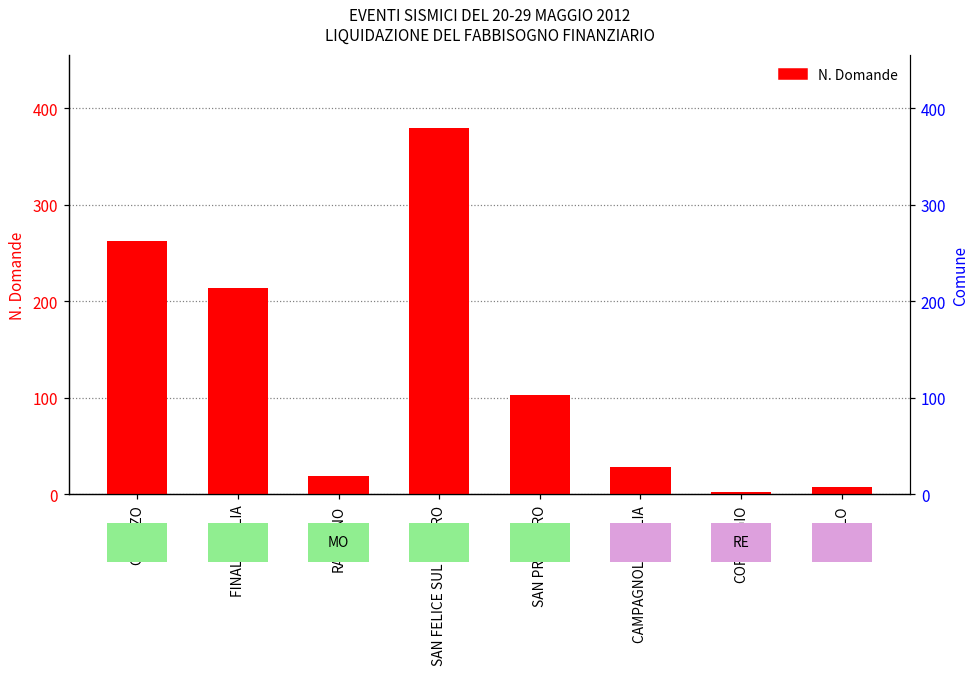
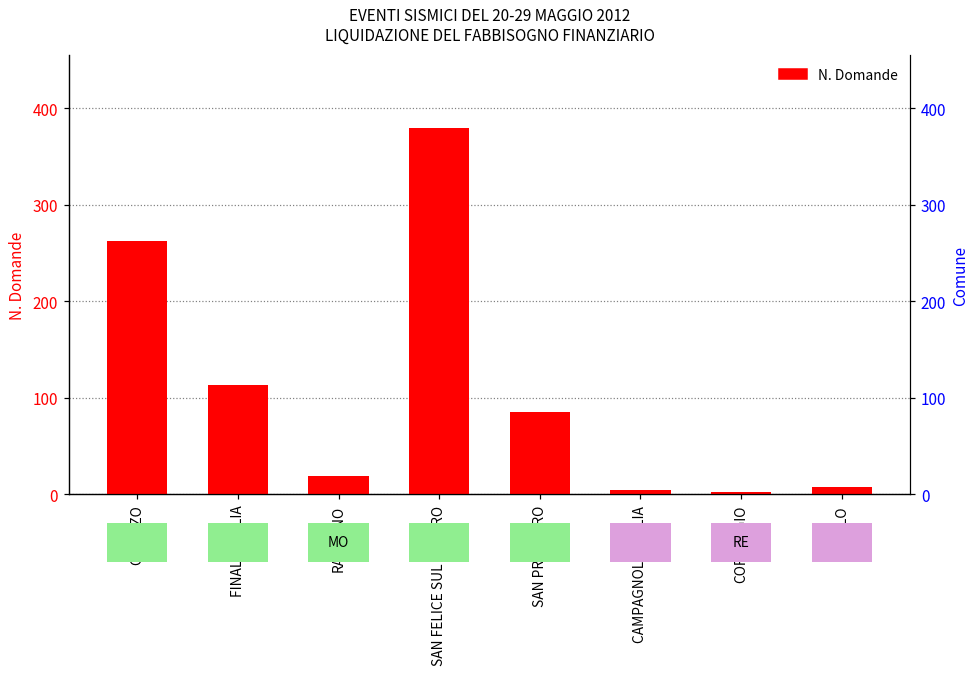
  {
    "CAVEZZO": 260,
-   "FINALE EMILIA": 210,
+   "FINALE EMILIA": 110,
    "RAVARINO": 20,
    "SAN FELICE SUL PANARO": 380,
-   "SAN PROSPERO": 100,
-   "CAMPAGNOLA EMILIA": 30,
+   "SAN PROSPERO": 90,
+   "CAMPAGNOLA EMILIA": 0,
    "ROLO": 10
  }
